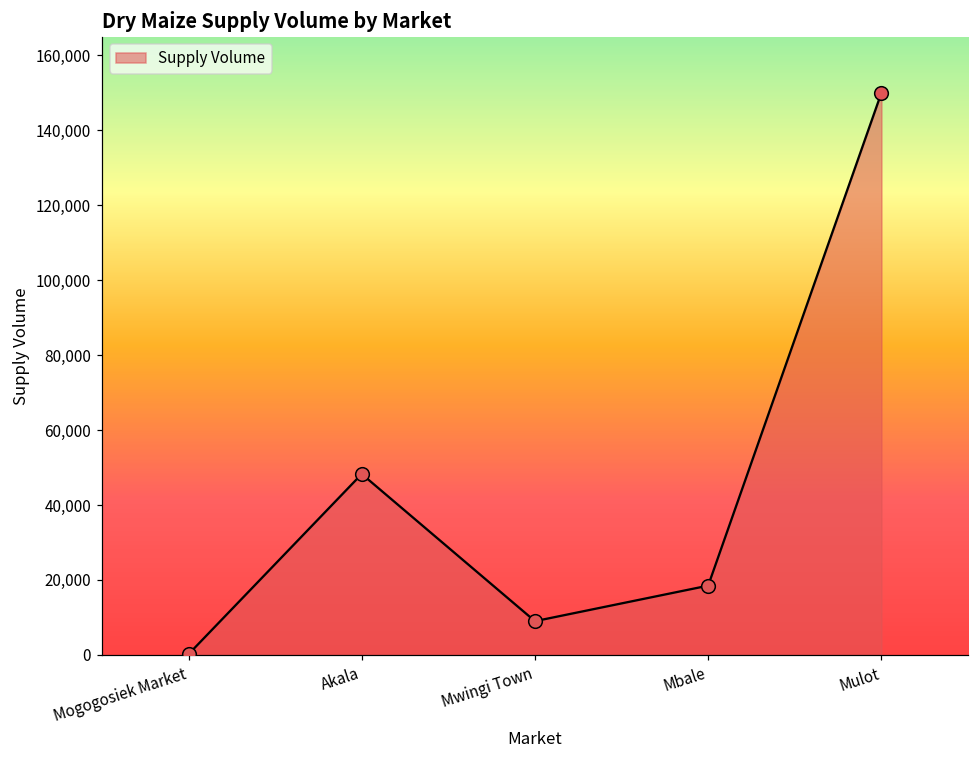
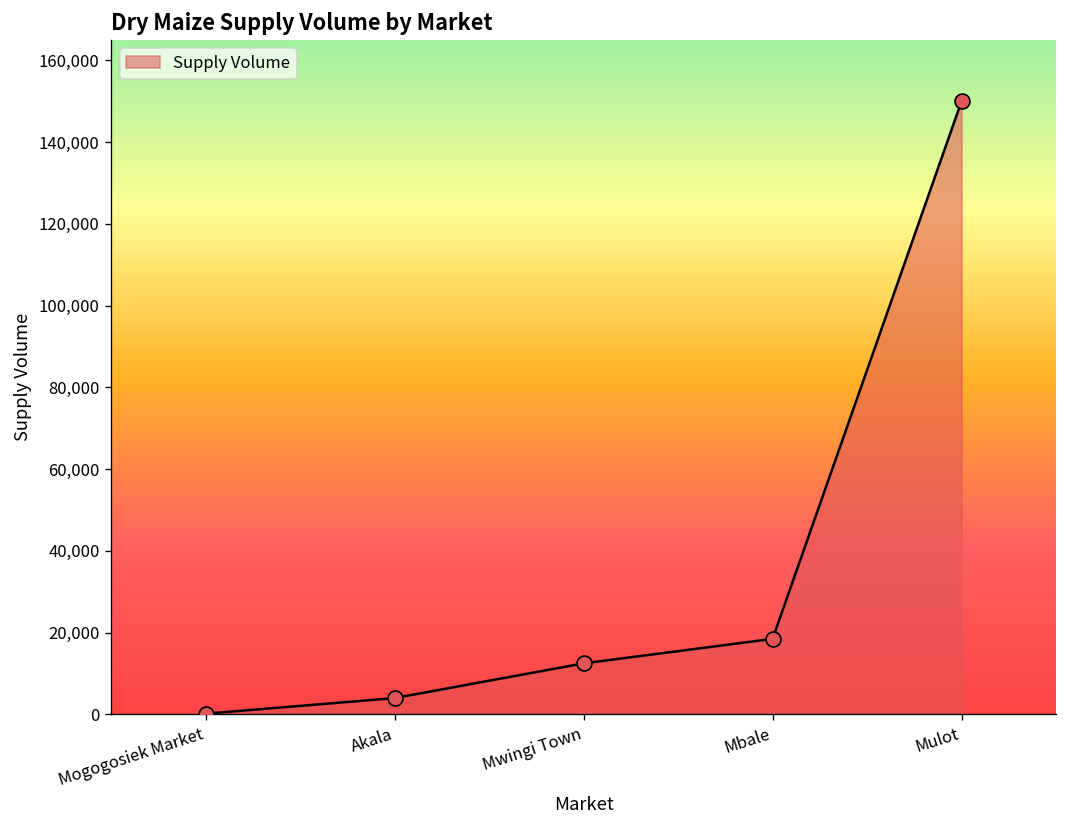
  {
    "Mogogosiek Market": "0",
-   "Akala": "48,000",
-   "Mwingi Town": "9,000",
+   "Akala": "4,000",
+   "Mwingi Town": "12,000",
    "Mbale": "18,000",
    "Mulot": "150,000"
  }
